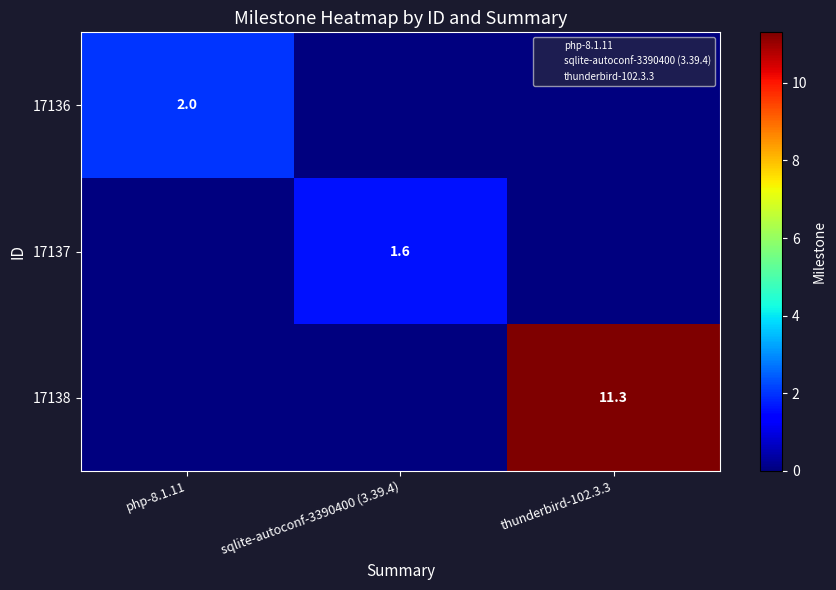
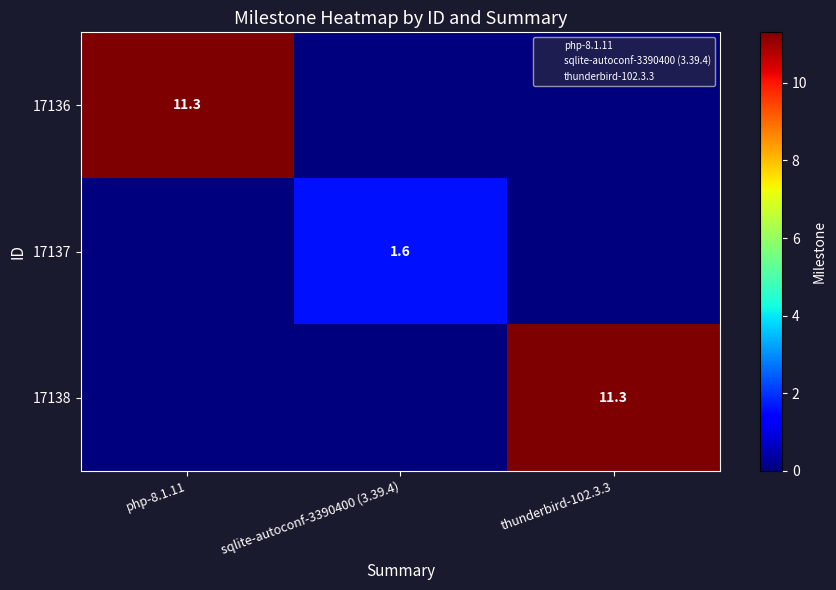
  {
    "17136": {
-     "php-8.1.11": 2.0
+     "php-8.1.11": 11.3
    },
    "17137": {
      "sqlite-autoconf-3390400 (3.39.4)": 1.6
    },
    "17138": {
      "thunderbird-102.3.3": 11.3
    }
  }
